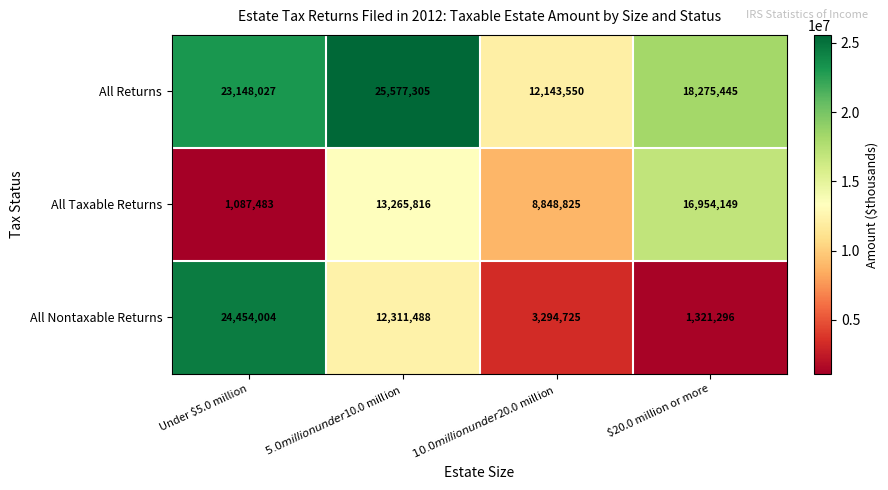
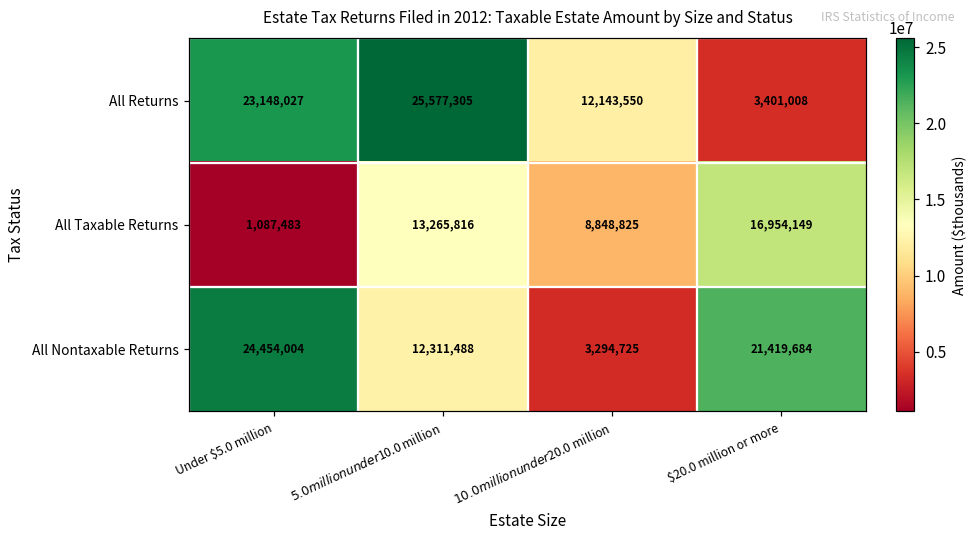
  {
    "All Returns": {
      "Under $5.0 million": "23,148,027",
-     "$20.0 million or more": "18,275,445"
+     "$20.0 million or more": "3,401,008"
    },
    "All Taxable Returns": {
      "Under $5.0 million": "1,087,483",
      "$20.0 million or more": "16,954,149"
    },
    "All Nontaxable Returns": {
      "Under $5.0 million": "24,454,004",
-     "$20.0 million or more": "1,321,296"
+     "$20.0 million or more": "21,419,684"
    }
  }
